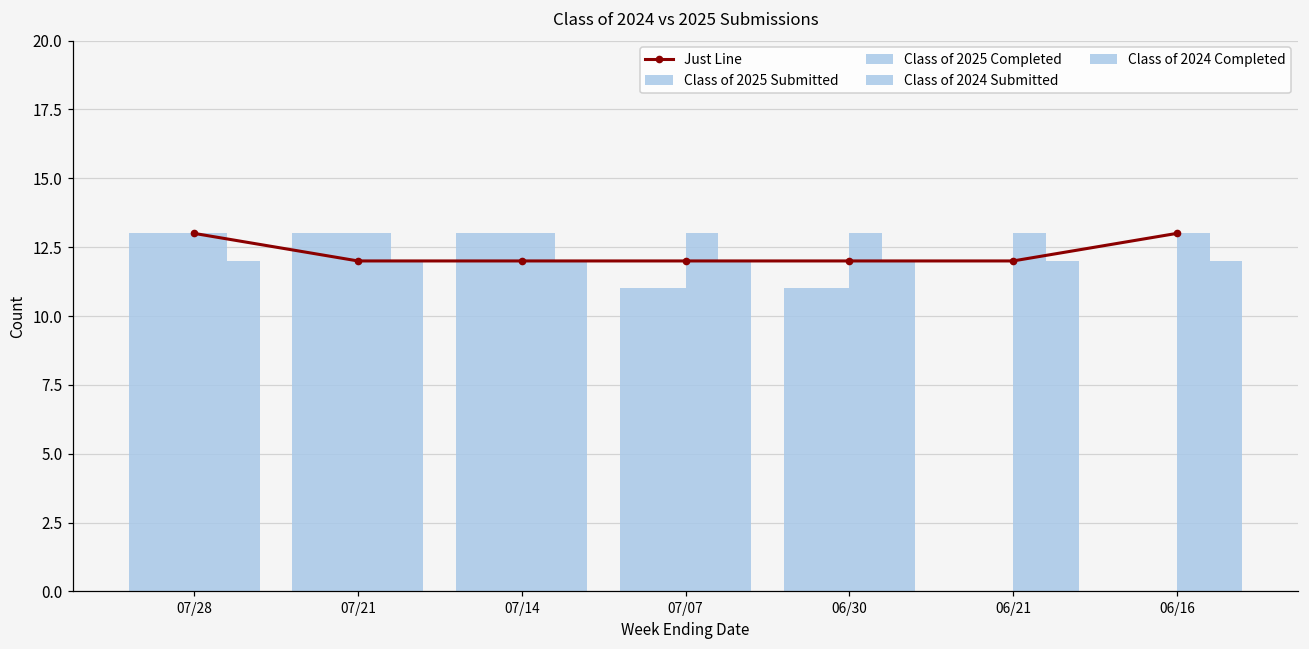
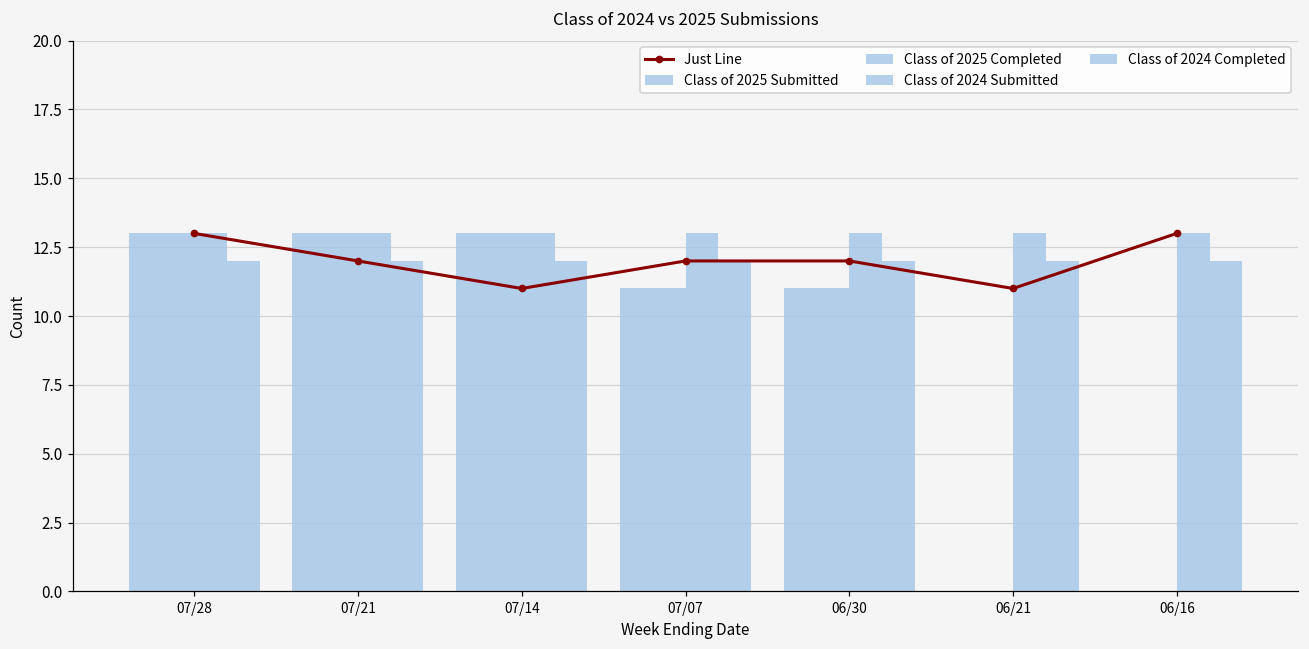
  {
    "Just Line": {
      "07/28": 13,
      "07/21": 12,
-     "07/14": 12,
+     "07/14": 11,
      "07/07": 12,
      "06/30": 12,
-     "06/21": 12,
+     "06/21": 11,
      "06/16": 13
    }
  }
